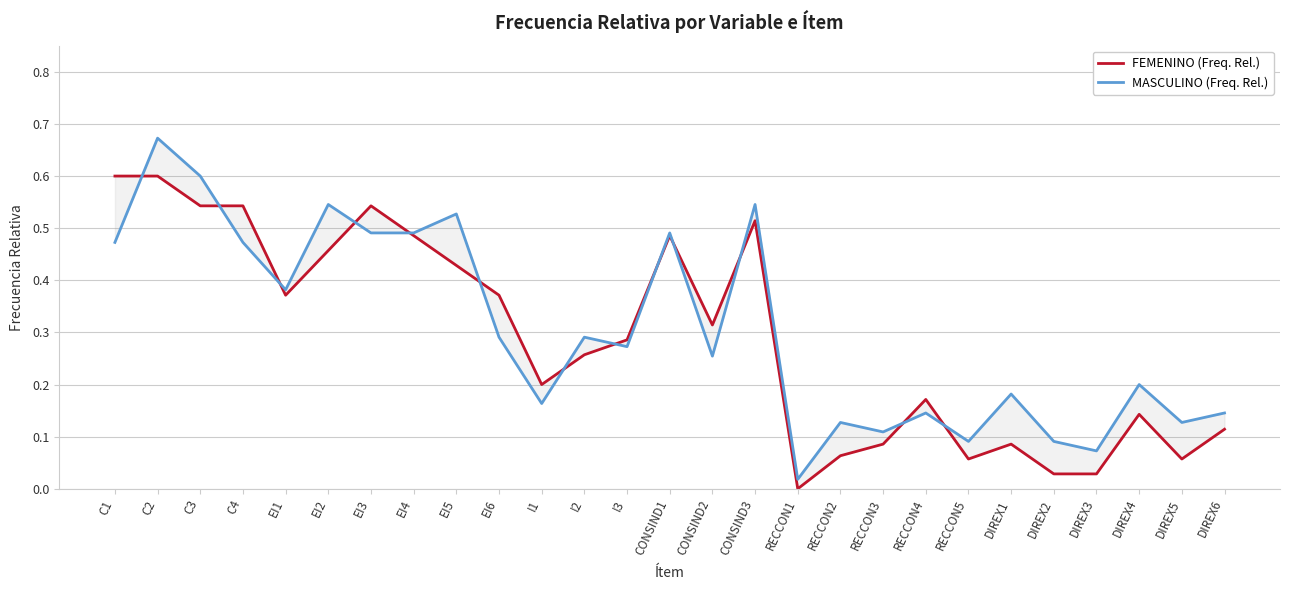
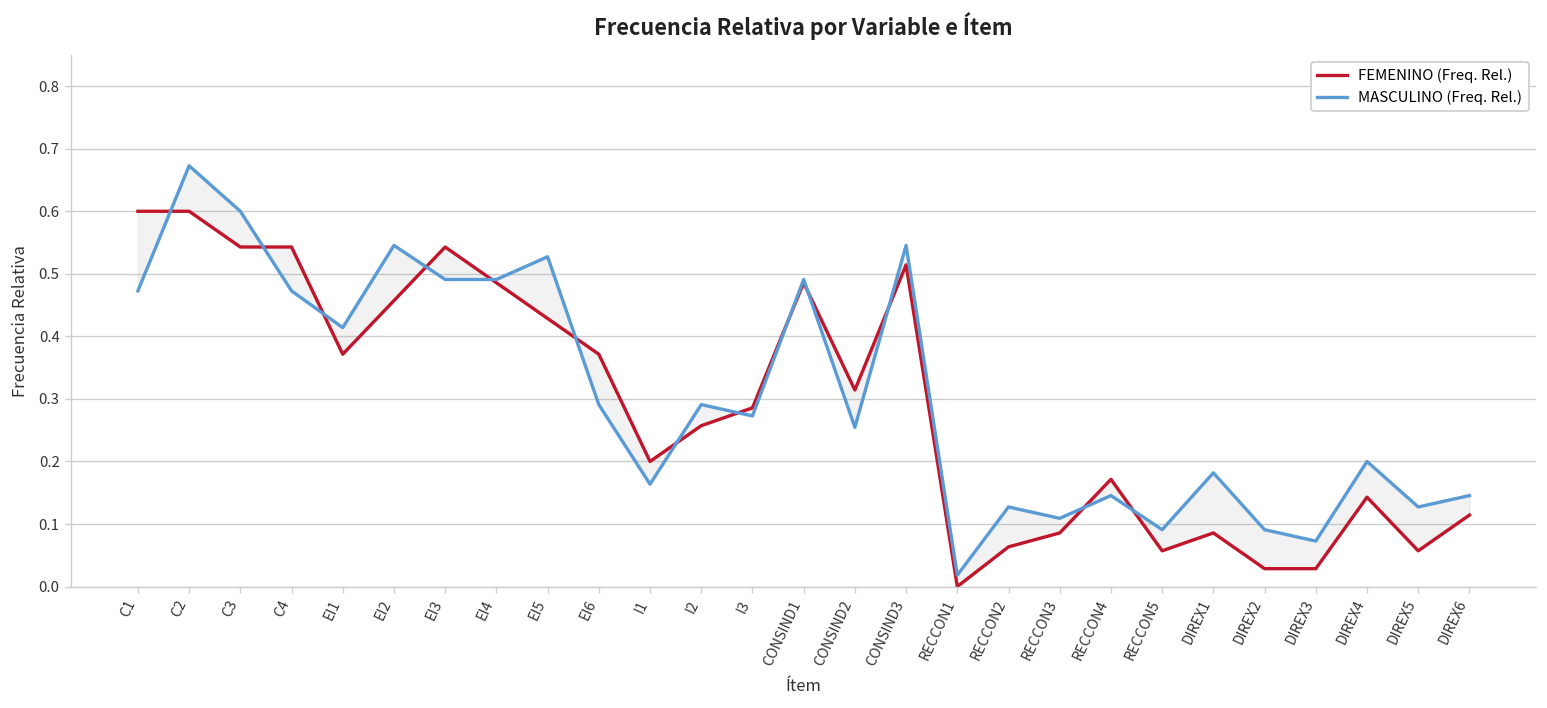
  {
    "FEMENINO (Freq. Rel.)": {
      "C2": 0.60,
      "C3": 0.54,
      "EI1": 0.37,
      "EI2": 0.46,
      "EI4": 0.49,
      "EI5": 0.43,
      "I2": 0.26,
      "CONSIND1": 0.49,
      "CONSIND3": 0.51,
      "RECCON1": 0.00,
      "RECCON2": 0.06,
      "RECCON3": 0.09,
      "RECCON5": 0.06,
      "DIREX1": 0.09,
      "DIREX2": 0.03,
      "DIREX3": 0.03,
      "DIREX4": 0.14,
      "DIREX5": 0.06,
      "DIREX6": 0.11
    },
    "MASCULINO (Freq. Rel.)": {
      "C1": 0.47,
      "C4": 0.47,
-     "EI1": 0.38,
+     "EI1": 0.41,
      "EI3": 0.49,
      "EI6": 0.29,
      "I1": 0.16,
      "I3": 0.27,
      "CONSIND2": 0.25,
      "RECCON4": 0.15
    }
  }
